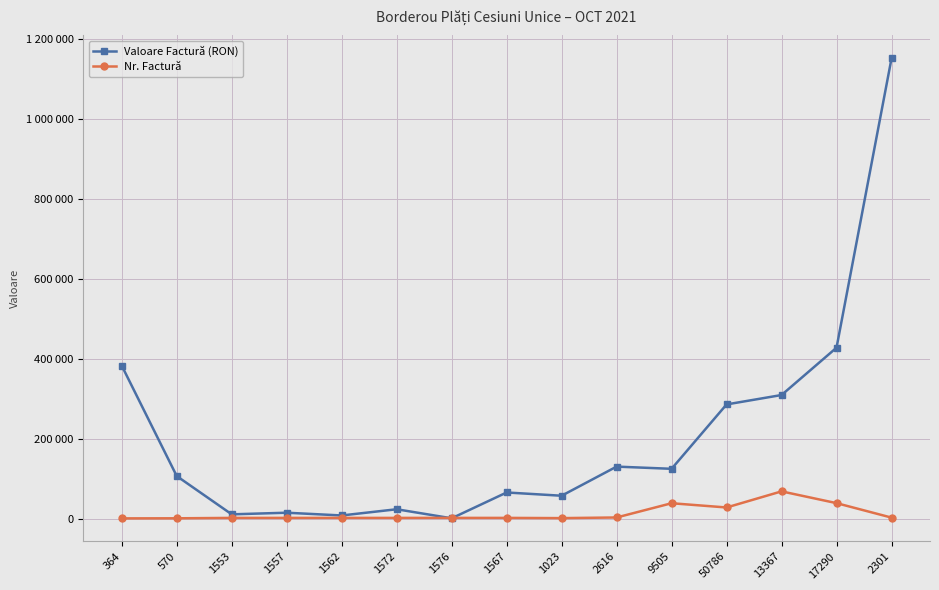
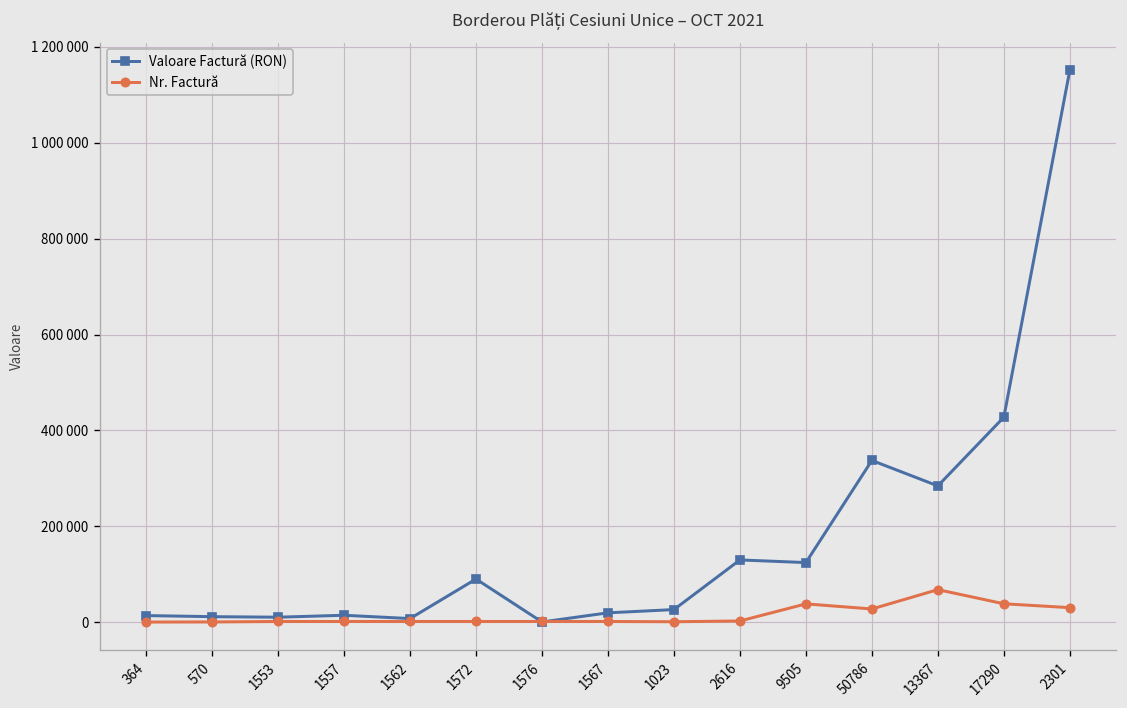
  {
    "Valoare Factură (RON)": {
-     "364": 380000,
-     "570": 110000,
+     "364": 10000,
+     "570": 10000,
      "1553": 10000,
      "1557": 10000,
-     "1572": 20000,
-     "1567": 70000,
-     "1023": 60000,
+     "1572": 90000,
+     "1567": 20000,
+     "1023": 30000,
      "2616": 130000,
      "9505": 120000,
-     "50786": 290000,
-     "13367": 310000,
+     "50786": 340000,
+     "13367": 280000,
      "17290": 430000,
      "2301": 1150000
    },
    "Nr. Factură": {
      "364": 0,
      "570": 0,
      "1553": 0,
      "1557": 0,
      "1572": 0,
      "1567": 0,
      "1023": 0,
      "2616": 0,
      "9505": 40000,
      "50786": 30000,
      "13367": 70000,
      "17290": 40000,
-     "2301": 0
+     "2301": 30000
    }
  }
